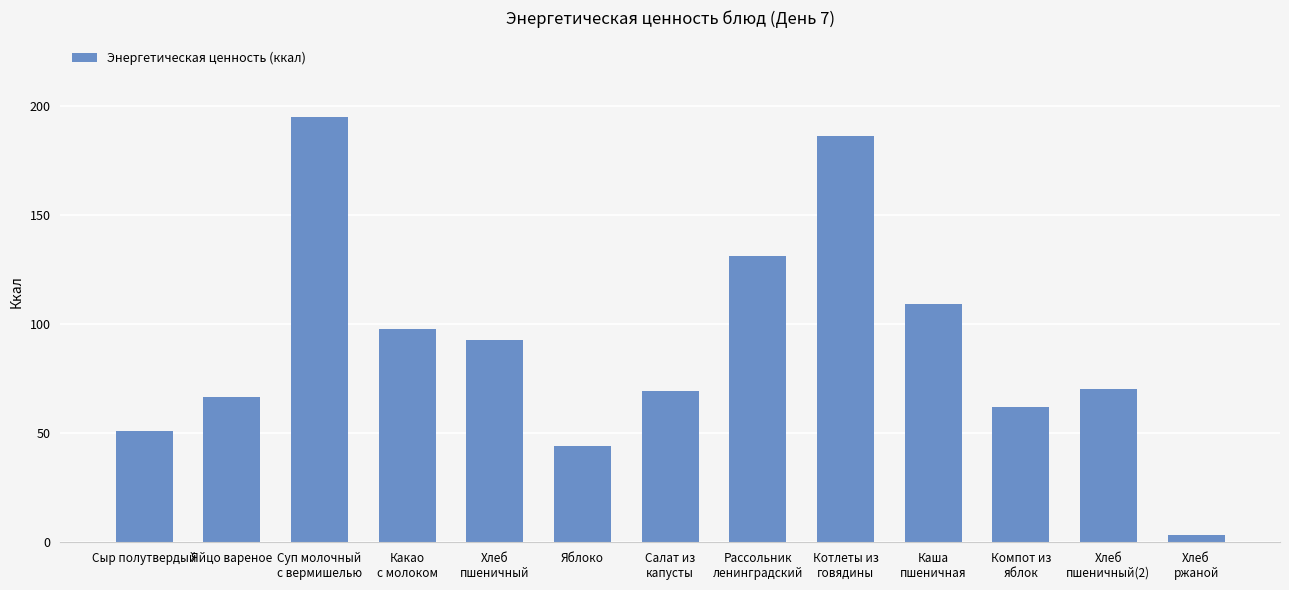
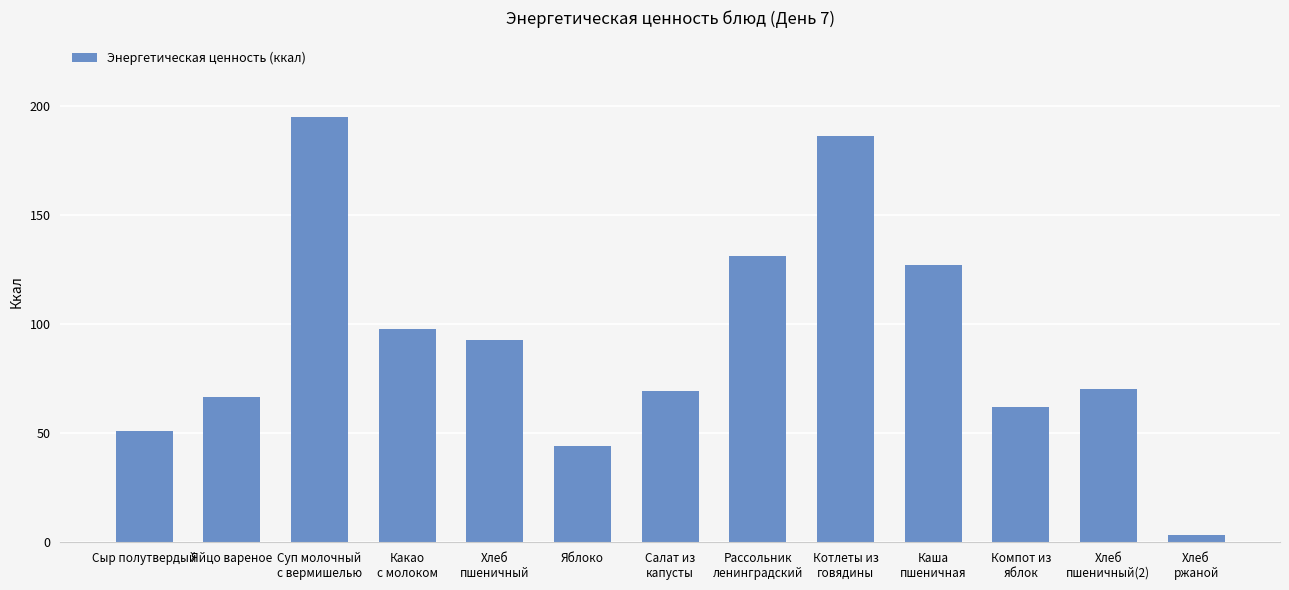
  {
    "Сыр полутвердый": 51,
    "Яйцо вареное": 67,
    "Суп молочный с вермишелью": 195,
    "Какао с молоком": 98,
    "Хлеб пшеничный": 93,
    "Яблоко": 44,
    "Салат из капусты": 69,
    "Рассольник ленинградский": 131,
    "Котлеты из говядины": 186,
-   "Каша пшеничная": 109,
+   "Каша пшеничная": 127,
    "Компот из яблок": 62,
    "Хлеб пшеничный(2)": 70,
    "Хлеб ржаной": 3
  }
